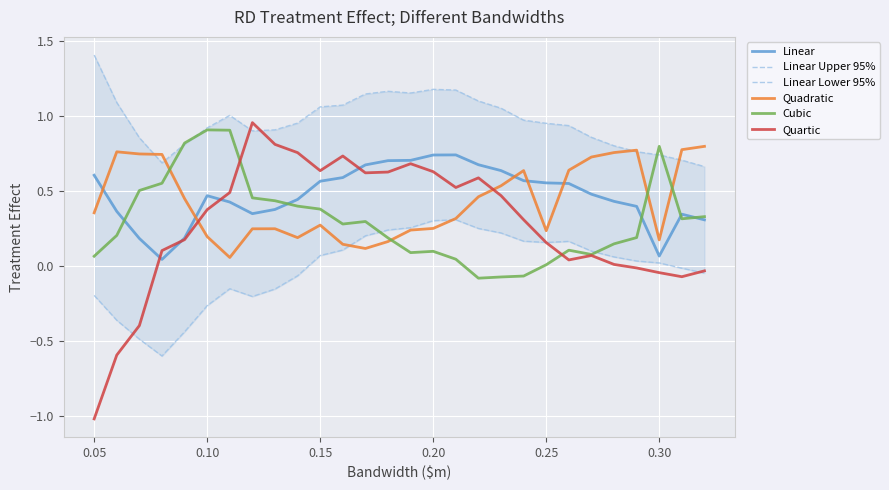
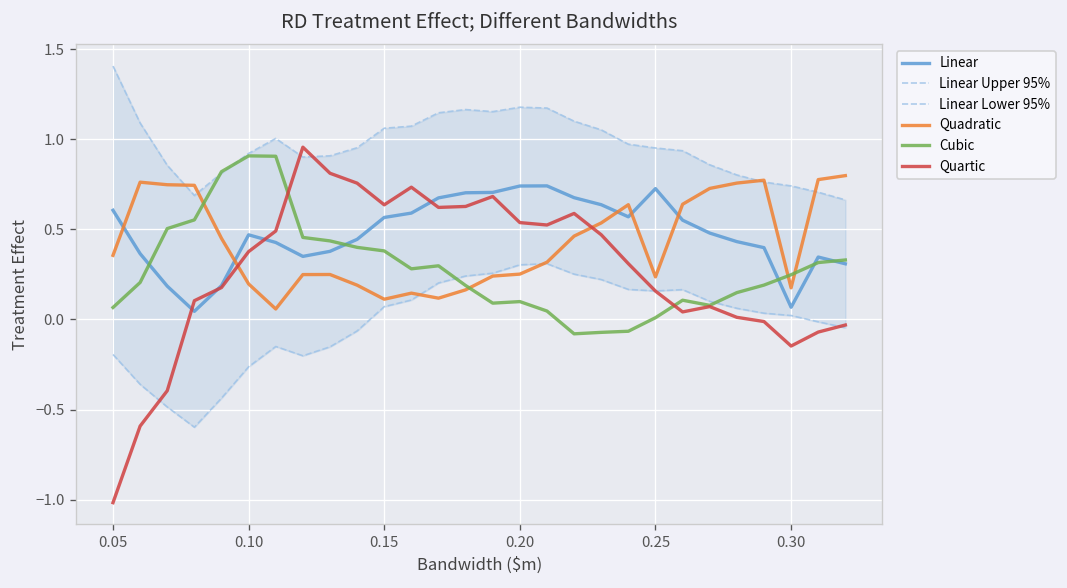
  {
    "Linear": {
      "0.05": 0.61,
      "0.10": 0.47,
      "0.15": 0.57,
      "0.20": 0.74,
-     "0.25": 0.55,
+     "0.25": 0.73,
      "0.30": 0.07
    },
    "Quadratic": {
      "0.05": 0.36,
      "0.10": 0.20,
-     "0.15": 0.27,
+     "0.15": 0.11,
      "0.20": 0.25,
      "0.25": 0.24,
      "0.30": 0.18
    },
    "Cubic": {
      "0.05": 0.07,
      "0.15": 0.38,
      "0.20": 0.10,
      "0.25": 0.01,
-     "0.30": 0.80
+     "0.30": 0.25
    },
    "Quartic": {
      "0.05": -1.02,
      "0.10": 0.38,
      "0.15": 0.64,
-     "0.20": 0.63,
-     "0.30": -0.04
+     "0.20": 0.54,
+     "0.30": -0.15
    }
  }
